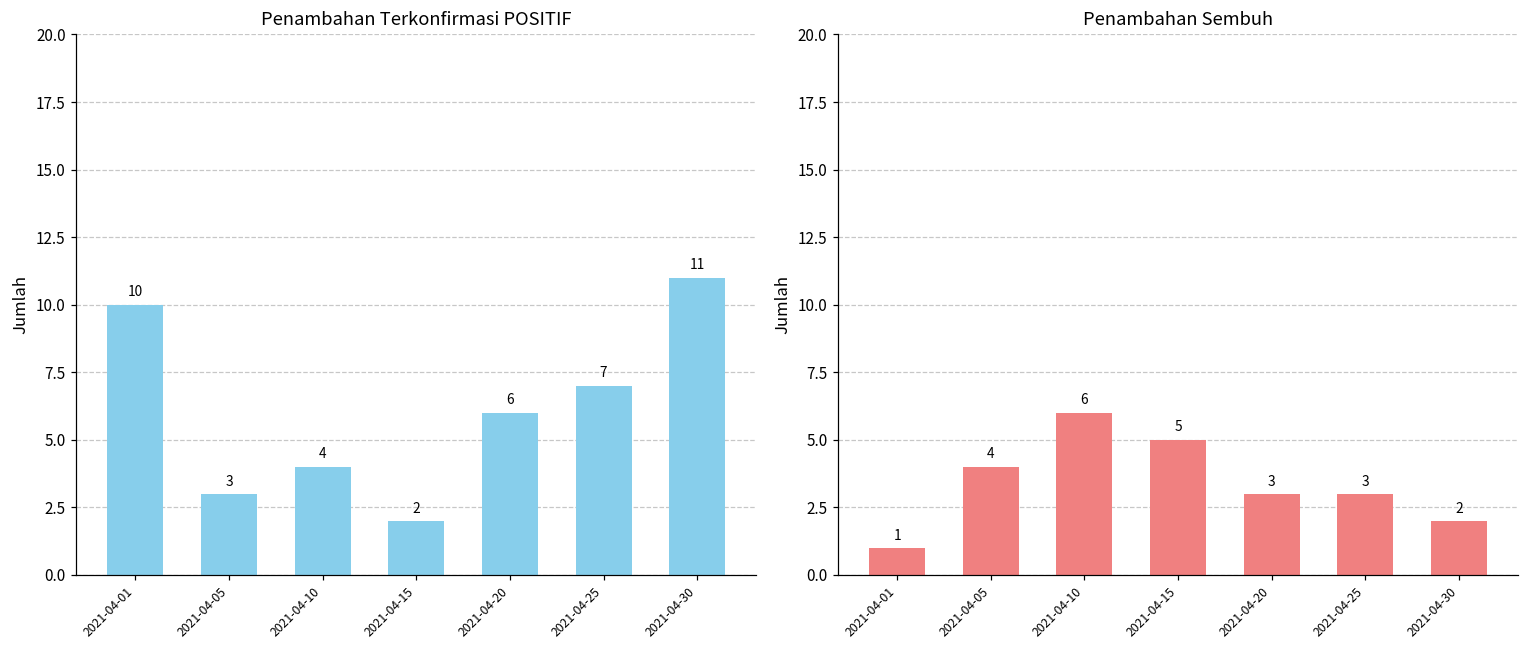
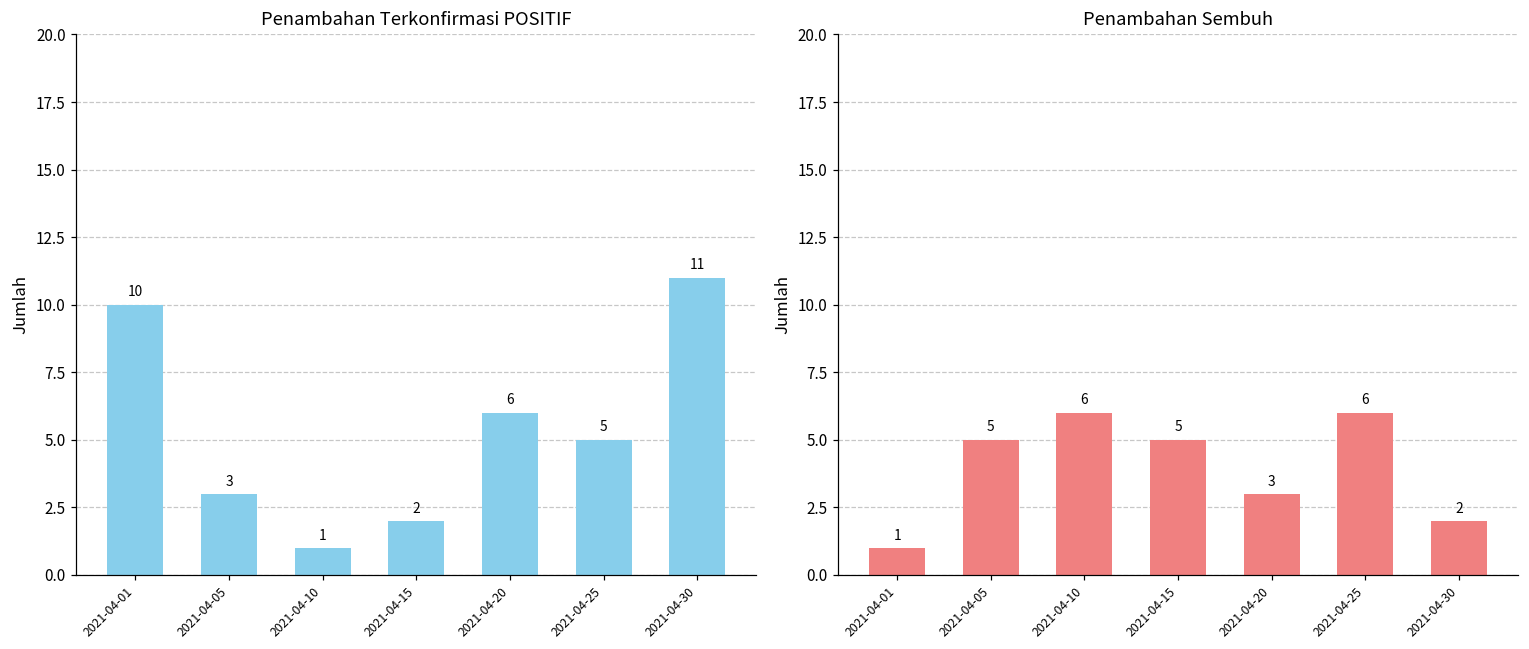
  {
    "Penambahan Terkonfirmasi POSITIF": {
      "2021-04-01": 10,
      "2021-04-05": 3,
-     "2021-04-10": 4,
+     "2021-04-10": 1,
      "2021-04-15": 2,
      "2021-04-20": 6,
-     "2021-04-25": 7,
+     "2021-04-25": 5,
      "2021-04-30": 11
    },
    "Penambahan Sembuh": {
      "2021-04-01": 1,
-     "2021-04-05": 4,
+     "2021-04-05": 5,
      "2021-04-10": 6,
      "2021-04-15": 5,
      "2021-04-20": 3,
-     "2021-04-25": 3,
+     "2021-04-25": 6,
      "2021-04-30": 2
    }
  }
